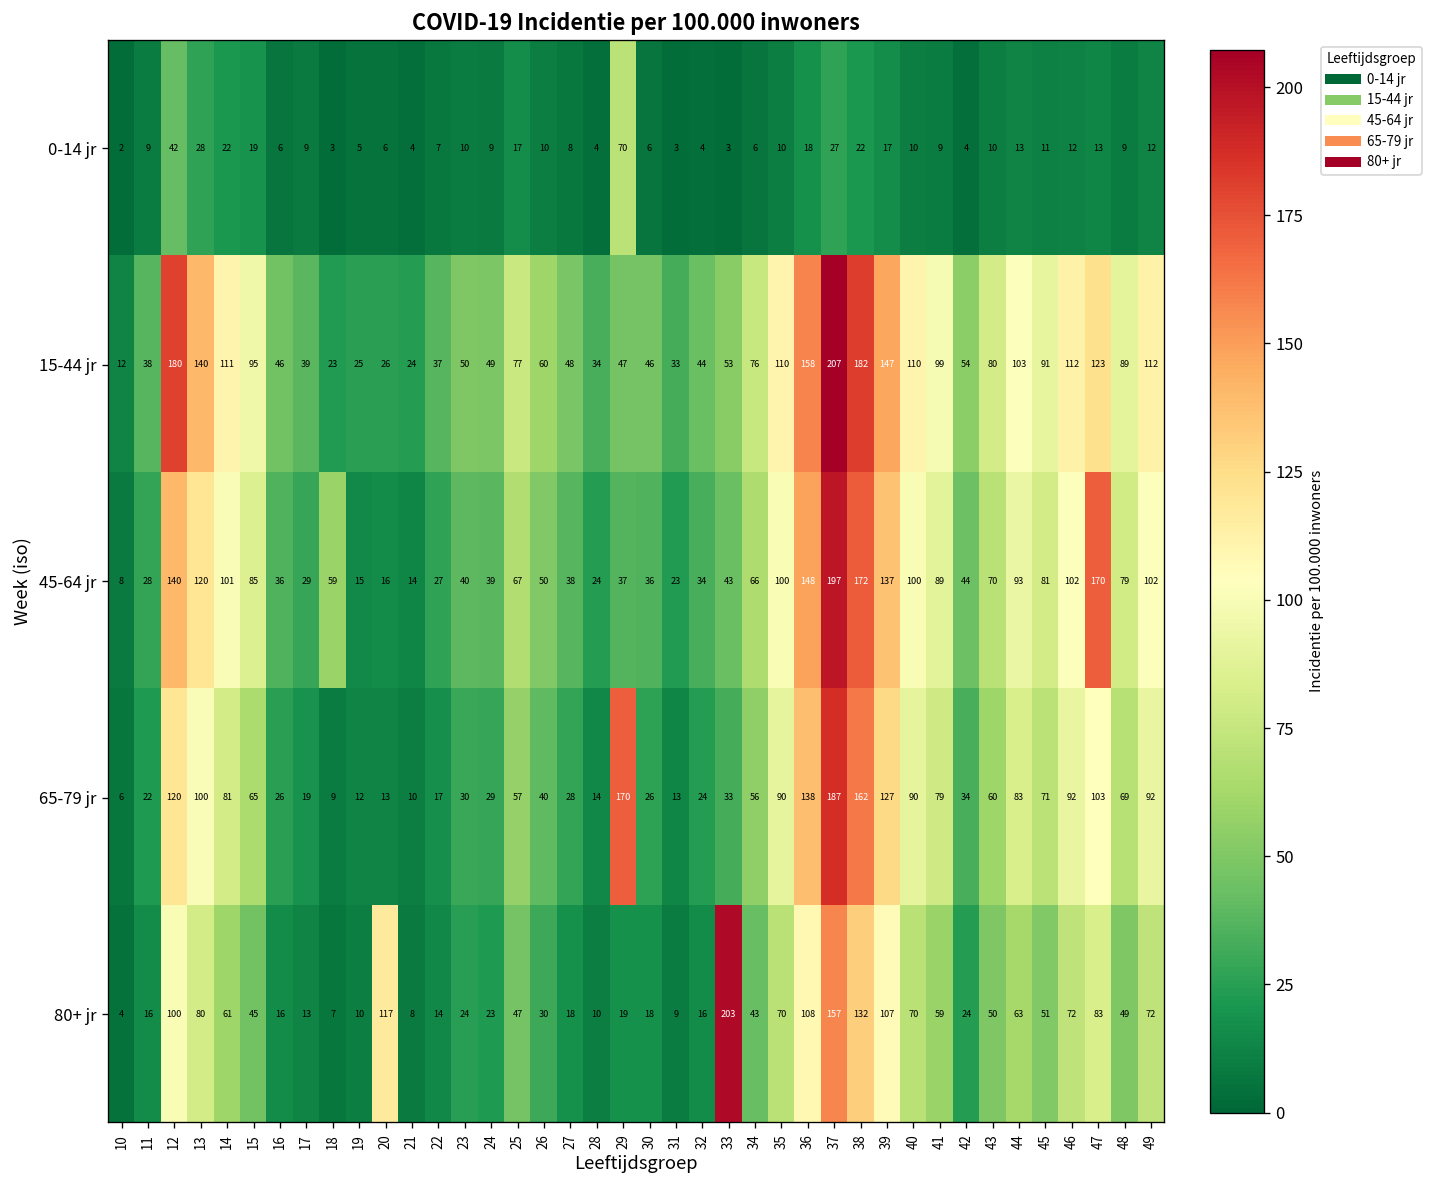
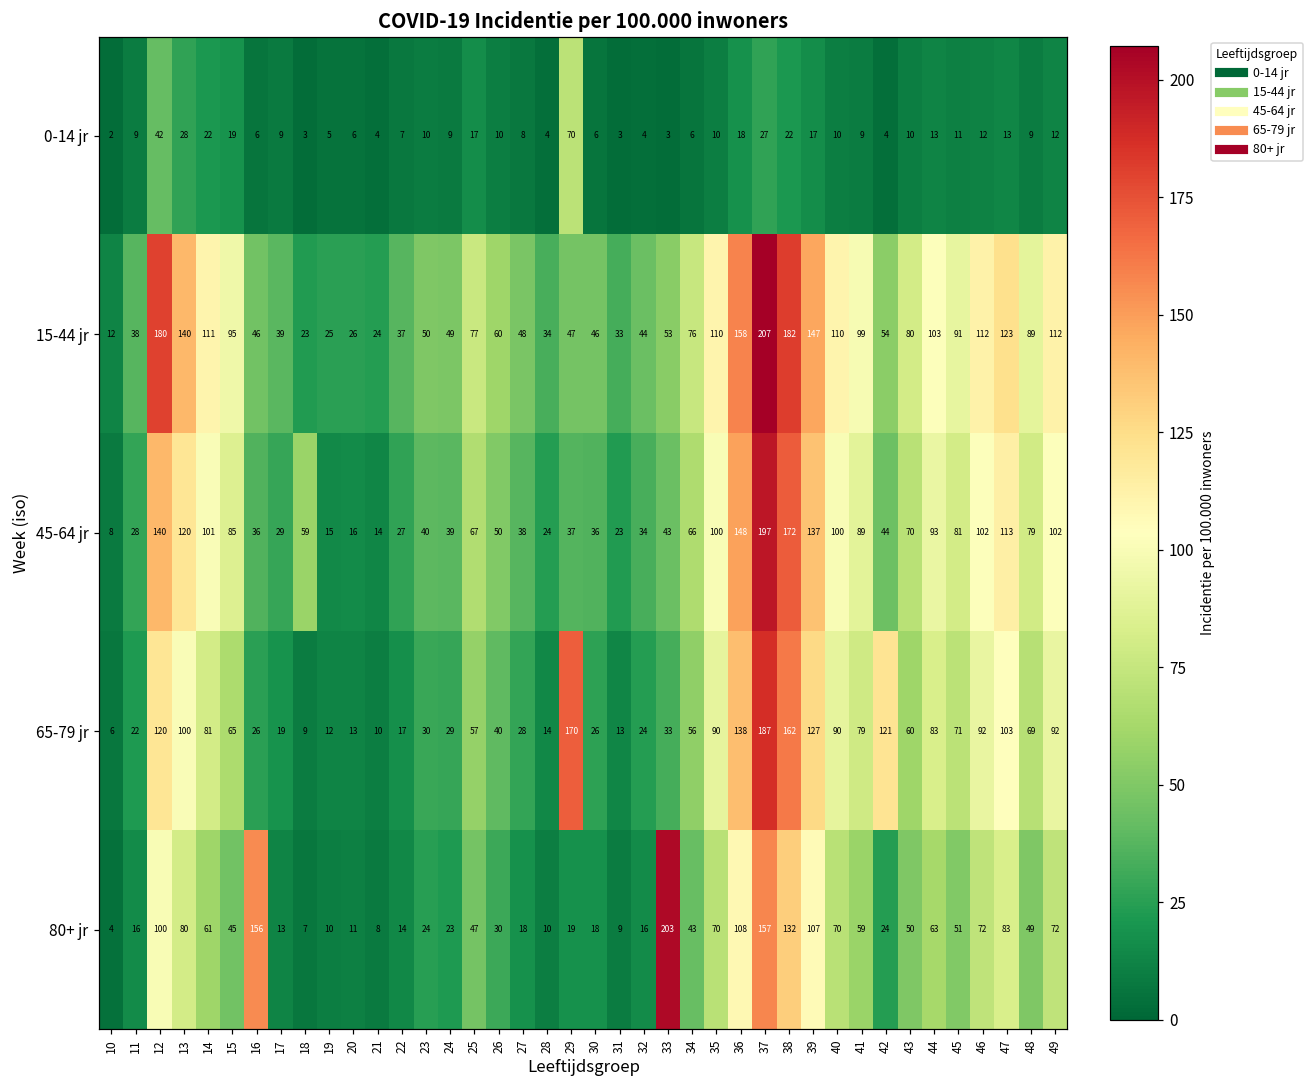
  {
    "0-14 jr": {
      "10": 2,
      "11": 9,
      "12": 42,
      "13": 28,
      "14": 22,
      "15": 19,
      "16": 6,
      "17": 9,
      "18": 3,
      "19": 5,
      "20": 6,
      "21": 4,
      "22": 7,
      "23": 10,
      "24": 9,
      "25": 17,
      "26": 10,
      "27": 8,
      "28": 4,
      "29": 70,
      "30": 6,
      "31": 3,
      "32": 4,
      "33": 3,
      "34": 6,
      "35": 10,
      "36": 18,
      "37": 27,
      "38": 22,
      "39": 17,
      "40": 10,
      "41": 9,
      "42": 4,
      "43": 10,
      "44": 13,
      "45": 11,
      "46": 12,
      "47": 13,
      "48": 9,
      "49": 12
    },
    "15-44 jr": {
      "10": 12,
      "11": 38,
      "12": 180,
      "13": 140,
      "14": 111,
      "15": 95,
      "16": 46,
      "17": 39,
      "18": 23,
      "19": 25,
      "20": 26,
      "21": 24,
      "22": 37,
      "23": 50,
      "24": 49,
      "25": 77,
      "26": 60,
      "27": 48,
      "28": 34,
      "29": 47,
      "30": 46,
      "31": 33,
      "32": 44,
      "33": 53,
      "34": 76,
      "35": 110,
      "36": 158,
      "37": 207,
      "38": 182,
      "39": 147,
      "40": 110,
      "41": 99,
      "42": 54,
      "43": 80,
      "44": 103,
      "45": 91,
      "46": 112,
      "47": 123,
      "48": 89,
      "49": 112
    },
    "45-64 jr": {
      "10": 8,
      "11": 28,
      "12": 140,
      "13": 120,
      "14": 101,
      "15": 85,
      "16": 36,
      "17": 29,
      "18": 59,
      "19": 15,
      "20": 16,
      "21": 14,
      "22": 27,
      "23": 40,
      "24": 39,
      "25": 67,
      "26": 50,
      "27": 38,
      "28": 24,
      "29": 37,
      "30": 36,
      "31": 23,
      "32": 34,
      "33": 43,
      "34": 66,
      "35": 100,
      "36": 148,
      "37": 197,
      "38": 172,
      "39": 137,
      "40": 100,
      "41": 89,
      "42": 44,
      "43": 70,
      "44": 93,
      "45": 81,
      "46": 102,
-     "47": 170,
+     "47": 113,
      "48": 79,
      "49": 102
    },
    "65-79 jr": {
      "10": 6,
      "11": 22,
      "12": 120,
      "13": 100,
      "14": 81,
      "15": 65,
      "16": 26,
      "17": 19,
      "18": 9,
      "19": 12,
      "20": 13,
      "21": 10,
      "22": 17,
      "23": 30,
      "24": 29,
      "25": 57,
      "26": 40,
      "27": 28,
      "28": 14,
      "29": 170,
      "30": 26,
      "31": 13,
      "32": 24,
      "33": 33,
      "34": 56,
      "35": 90,
      "36": 138,
      "37": 187,
      "38": 162,
      "39": 127,
      "40": 90,
      "41": 79,
-     "42": 34,
+     "42": 121,
      "43": 60,
      "44": 83,
      "45": 71,
      "46": 92,
      "47": 103,
      "48": 69,
      "49": 92
    },
    "80+ jr": {
      "10": 4,
      "11": 16,
      "12": 100,
      "13": 80,
      "14": 61,
      "15": 45,
-     "16": 16,
+     "16": 156,
      "17": 13,
      "18": 7,
      "19": 10,
-     "20": 117,
+     "20": 11,
      "21": 8,
      "22": 14,
      "23": 24,
      "24": 23,
      "25": 47,
      "26": 30,
      "27": 18,
      "28": 10,
      "29": 19,
      "30": 18,
      "31": 9,
      "32": 16,
      "33": 203,
      "34": 43,
      "35": 70,
      "36": 108,
      "37": 157,
      "38": 132,
      "39": 107,
      "40": 70,
      "41": 59,
      "42": 24,
      "43": 50,
      "44": 63,
      "45": 51,
      "46": 72,
      "47": 83,
      "48": 49,
      "49": 72
    }
  }
